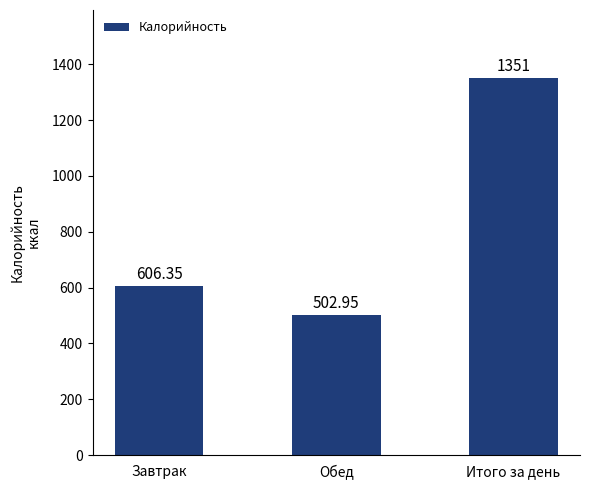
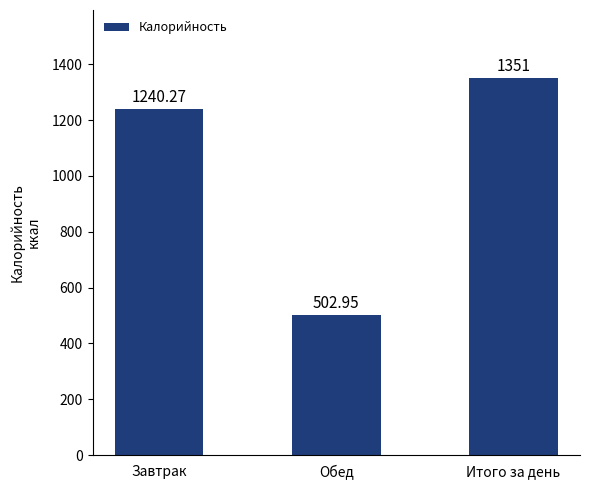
  {
-   "Завтрак": 606.35,
+   "Завтрак": 1240.27,
    "Обед": 502.95,
    "Итого за день": 1351
  }
